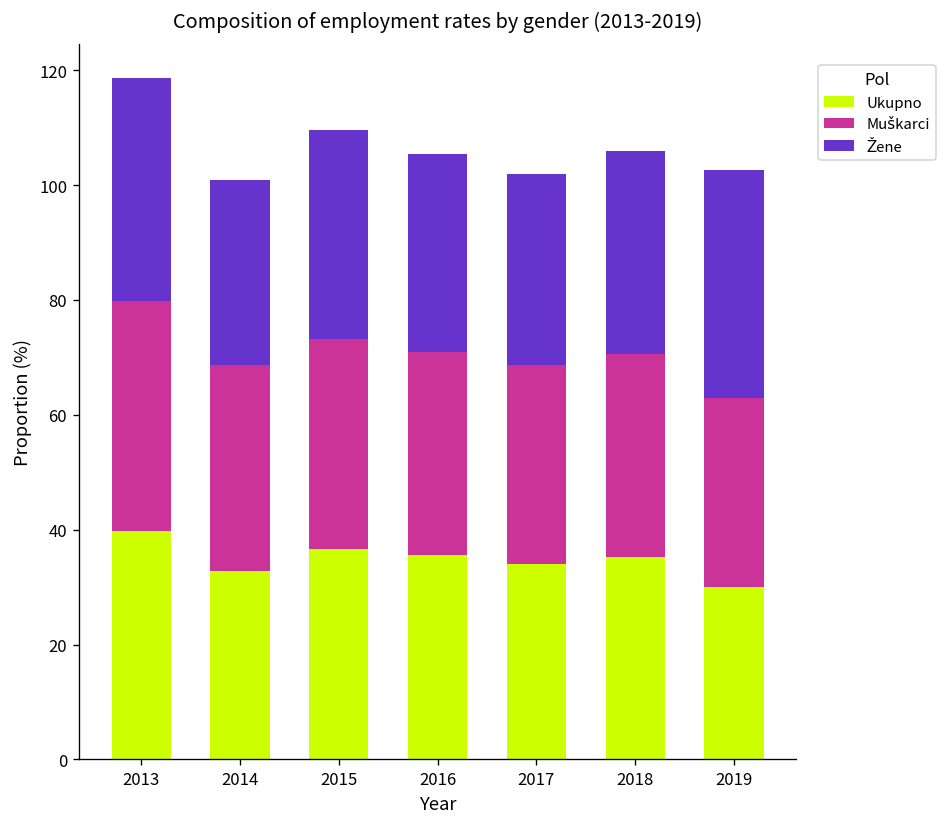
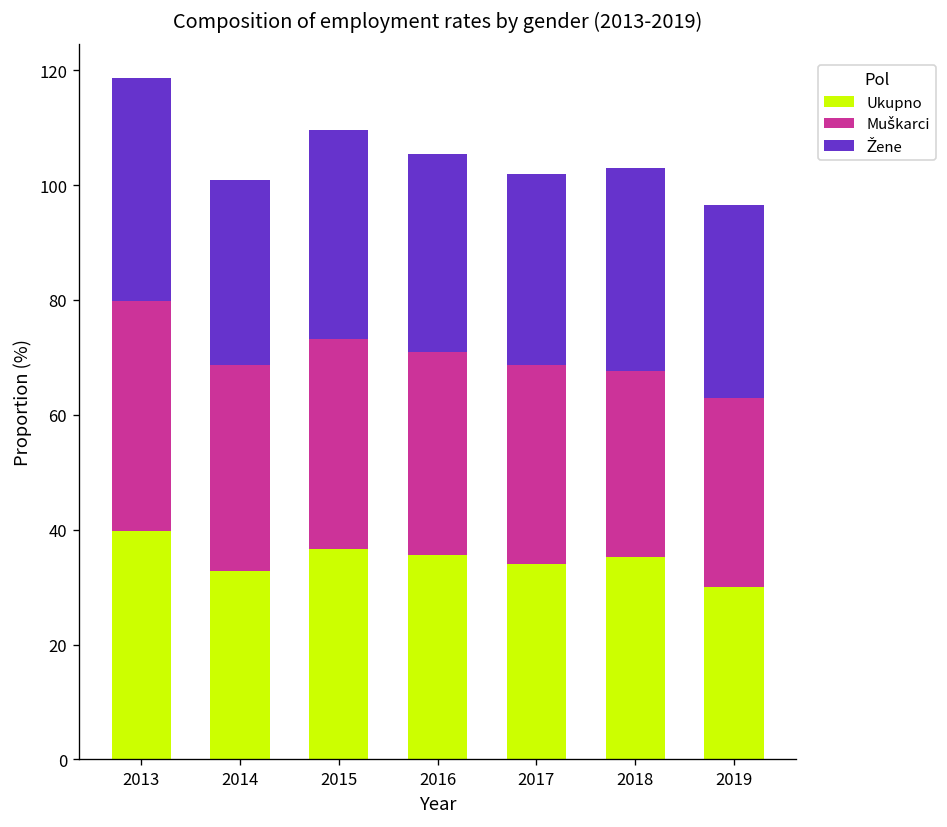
  {
    "Ukupno": {
      "2013": 40,
      "2014": 33,
      "2015": 37,
      "2016": 36,
      "2017": 34,
      "2018": 35,
      "2019": 30
    },
    "Muškarci": {
      "2013": 40,
      "2014": 36,
      "2015": 37,
      "2016": 35,
      "2017": 35,
-     "2018": 35,
+     "2018": 32,
      "2019": 33
    },
    "Žene": {
      "2013": 39,
      "2014": 32,
      "2015": 36,
      "2016": 35,
      "2017": 33,
      "2018": 35,
-     "2019": 40
+     "2019": 34
    }
  }
